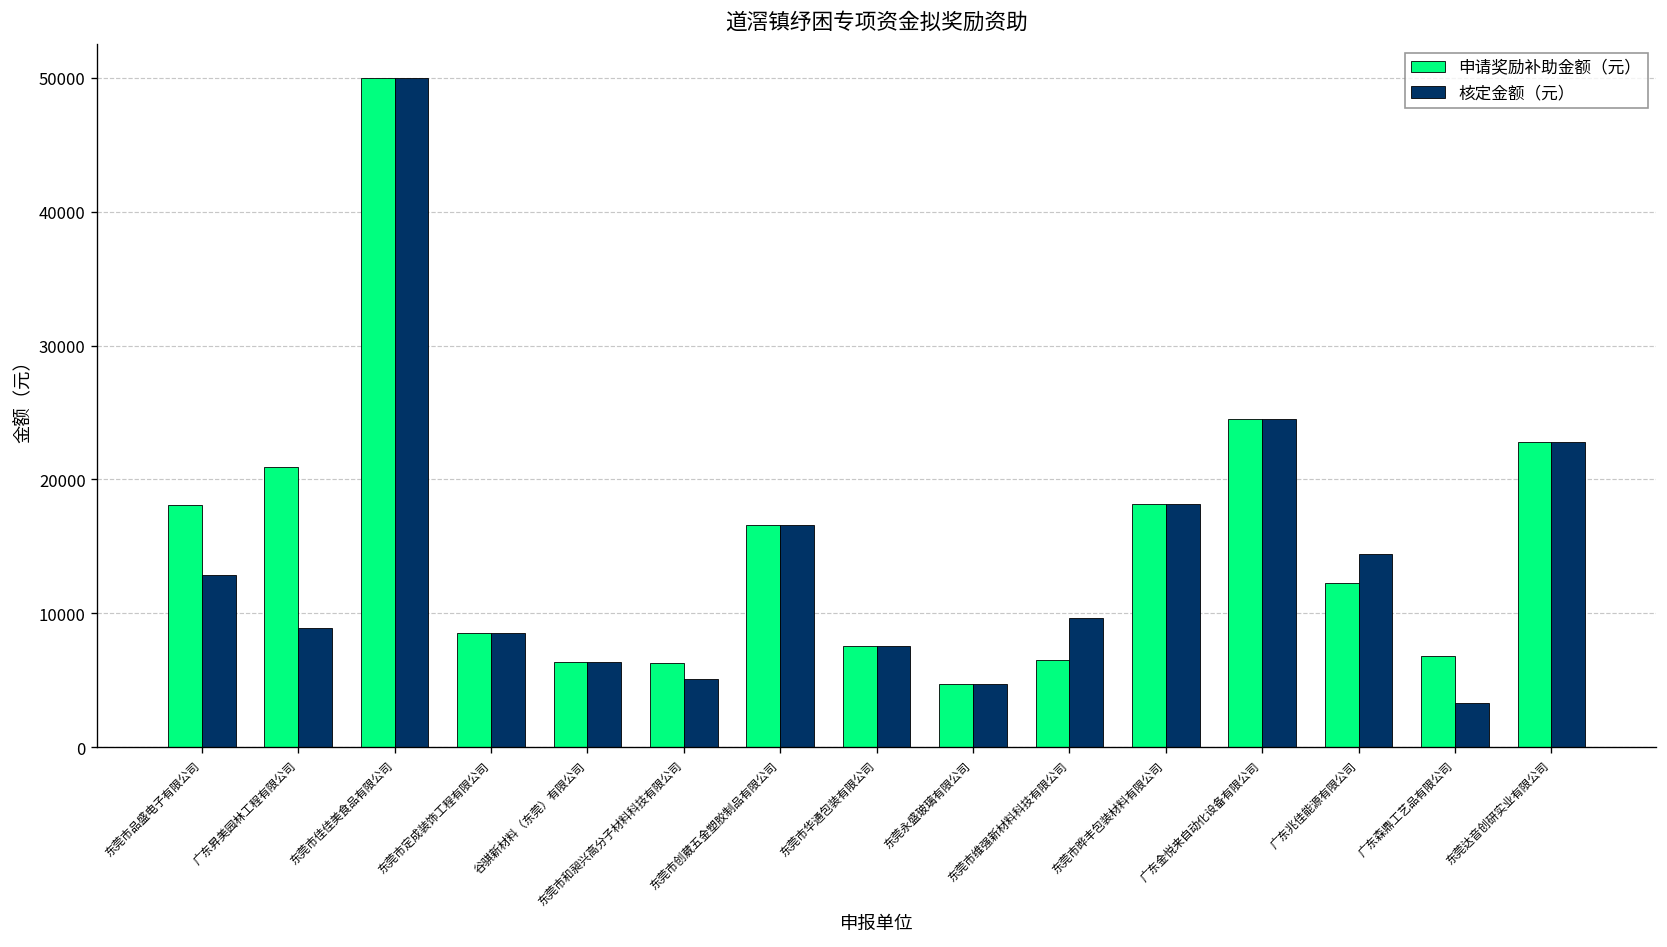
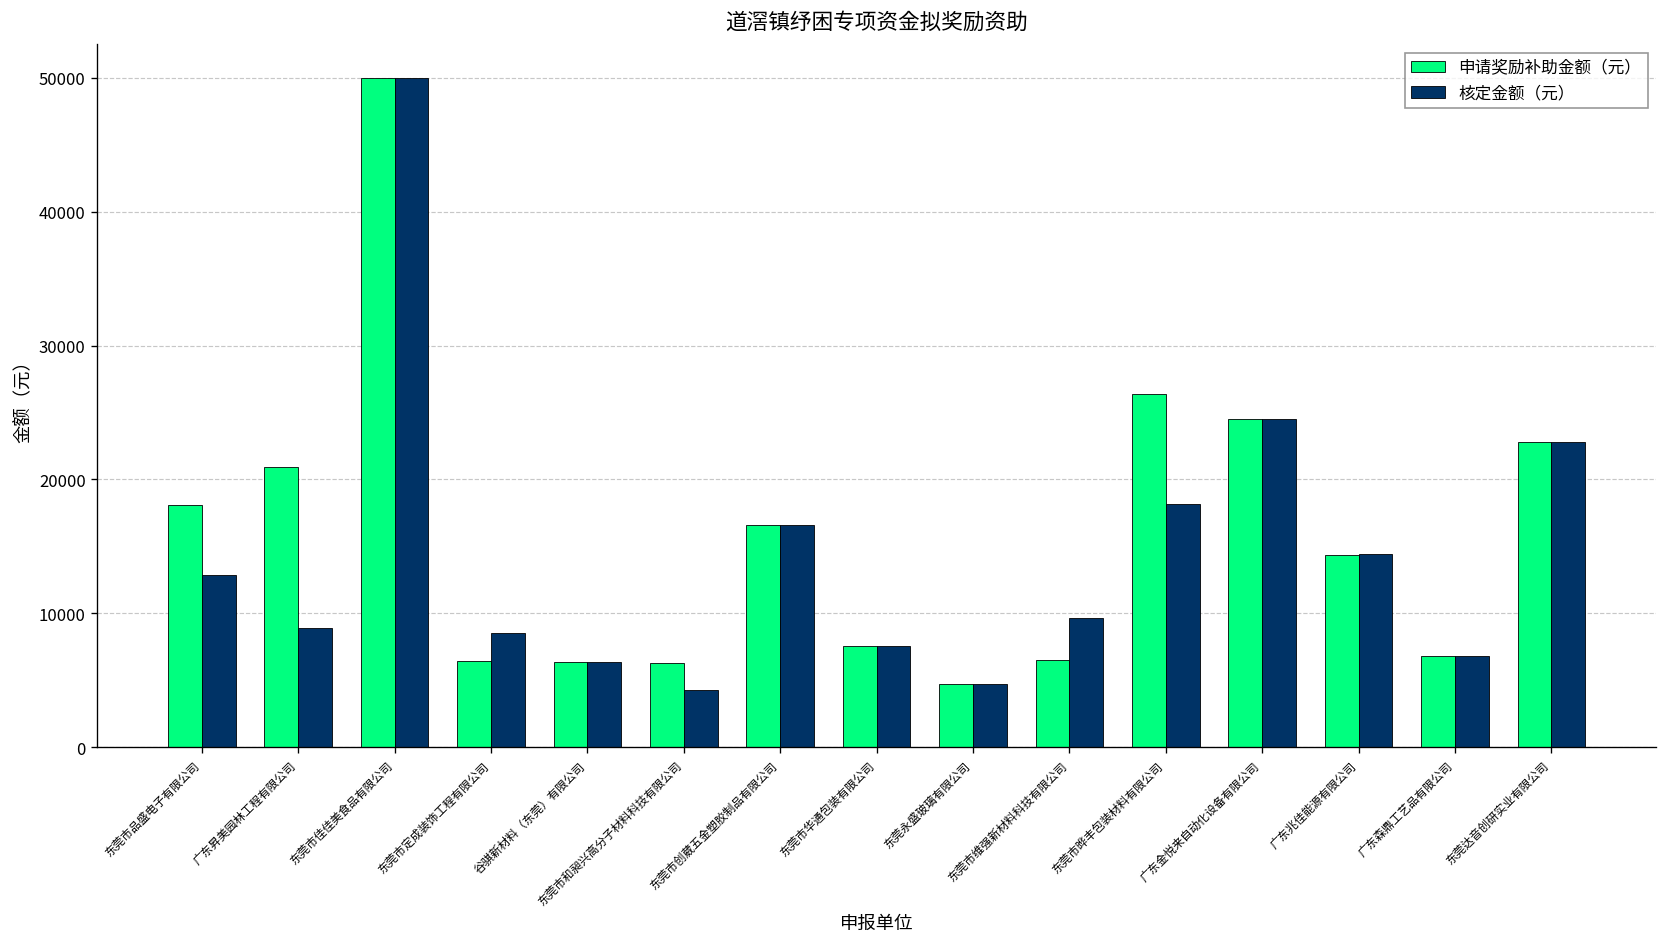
  {
    "申请奖励补助金额（元）": {
      "东莞市品盛电子有限公司": 18100,
      "广东昇美园林工程有限公司": 21000,
      "东莞市佳佳美食品有限公司": 50000,
-     "东莞市定成装饰工程有限公司": 8600,
+     "东莞市定成装饰工程有限公司": 6400,
      "谷骐新材料（东莞）有限公司": 6400,
      "东莞市和昶兴高分子材料科技有限公司": 6300,
      "东莞市创葳五金塑胶制品有限公司": 16600,
      "东莞市华通包装有限公司": 7500,
      "东莞永盛玻璃有限公司": 4700,
      "东莞市维强新材料科技有限公司": 6500,
-     "东莞市晔丰包装材料有限公司": 18200,
+     "东莞市晔丰包装材料有限公司": 26400,
      "广东金悦来自动化设备有限公司": 24500,
-     "广东兆佳能源有限公司": 12200,
+     "广东兆佳能源有限公司": 14400,
      "广东森鼎工艺品有限公司": 6800,
      "东莞达音创研实业有限公司": 22800
    },
    "核定金额（元）": {
      "东莞市品盛电子有限公司": 12900,
      "广东昇美园林工程有限公司": 8900,
      "东莞市佳佳美食品有限公司": 50000,
      "东莞市定成装饰工程有限公司": 8600,
      "谷骐新材料（东莞）有限公司": 6400,
-     "东莞市和昶兴高分子材料科技有限公司": 5100,
+     "东莞市和昶兴高分子材料科技有限公司": 4300,
      "东莞市创葳五金塑胶制品有限公司": 16600,
      "东莞市华通包装有限公司": 7500,
      "东莞永盛玻璃有限公司": 4700,
      "东莞市维强新材料科技有限公司": 9600,
      "东莞市晔丰包装材料有限公司": 18200,
      "广东金悦来自动化设备有限公司": 24500,
      "广东兆佳能源有限公司": 14400,
-     "广东森鼎工艺品有限公司": 3300,
+     "广东森鼎工艺品有限公司": 6800,
      "东莞达音创研实业有限公司": 22800
    }
  }
